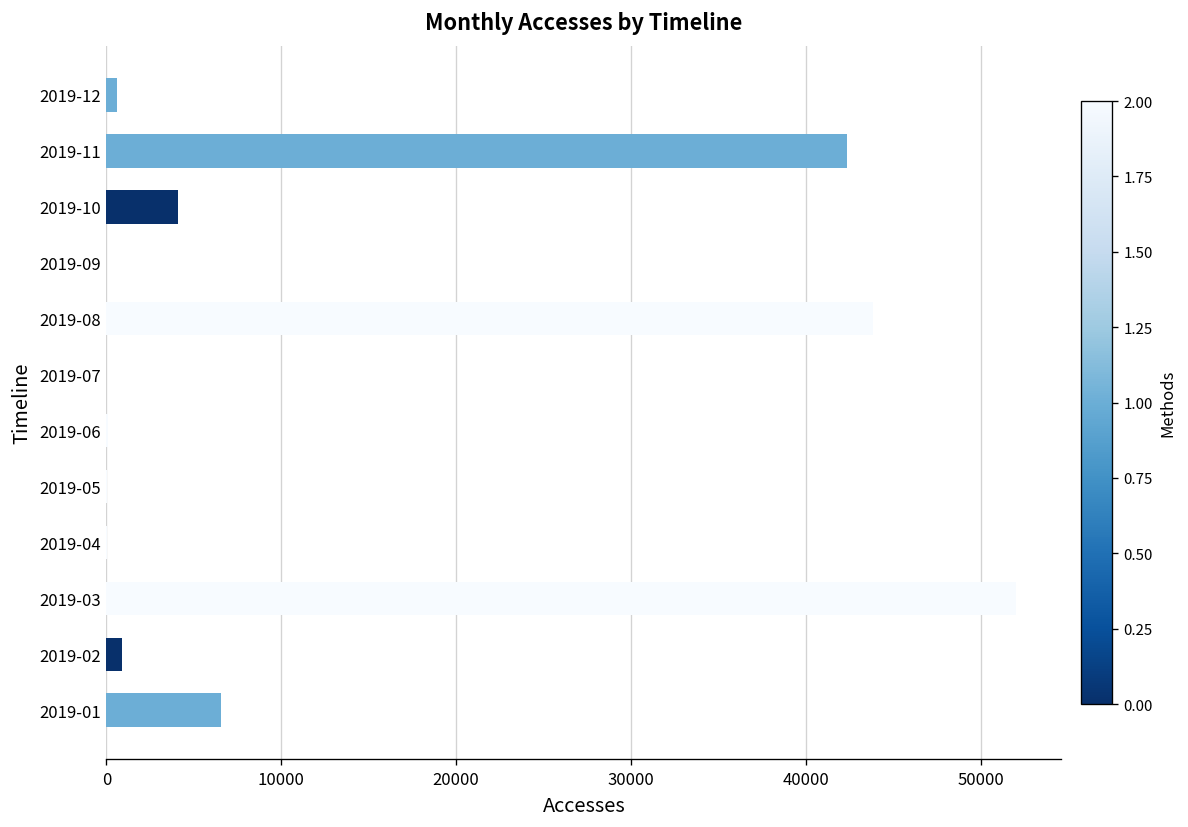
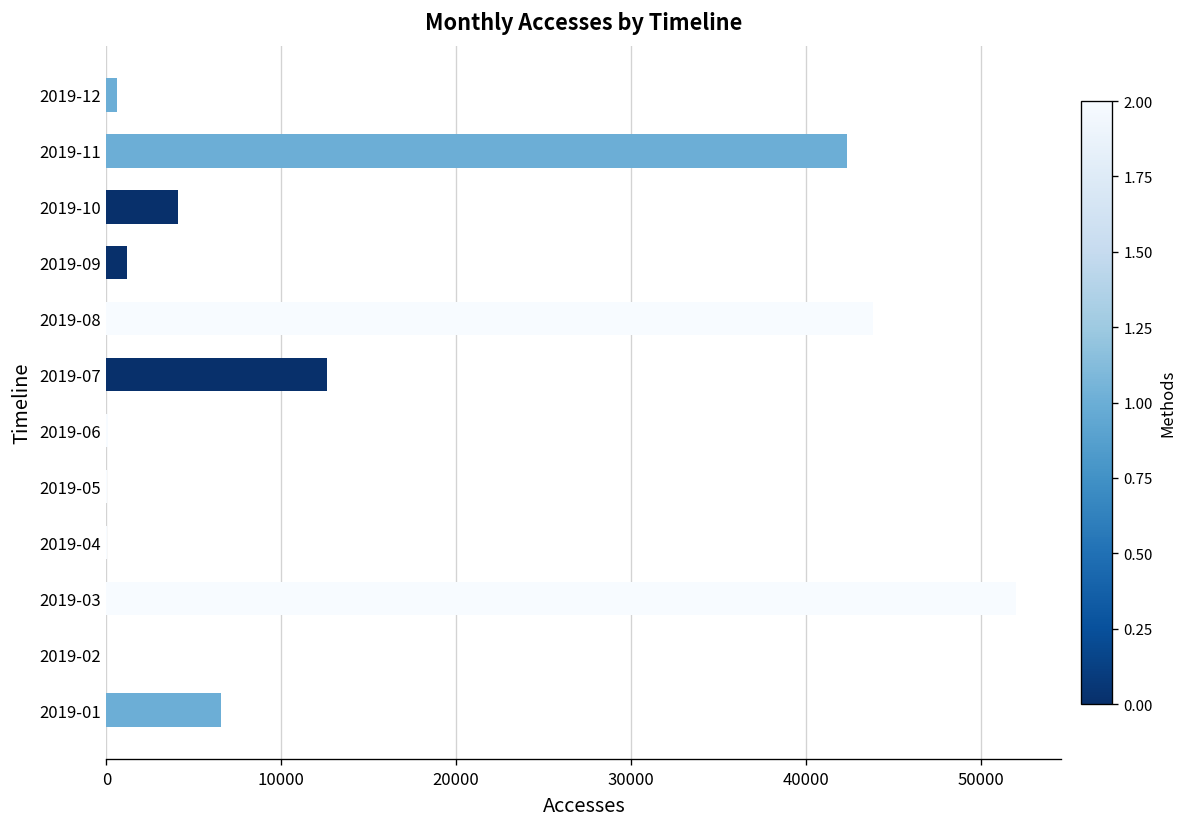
  {
    "2019-12": 600,
    "2019-11": 42400,
    "2019-10": 4100,
-   "2019-09": 0,
+   "2019-09": 1200,
    "2019-08": 43800,
-   "2019-07": 0,
+   "2019-07": 12600,
    "2019-03": 52000,
-   "2019-02": 900,
+   "2019-02": 0,
    "2019-01": 6600
  }
